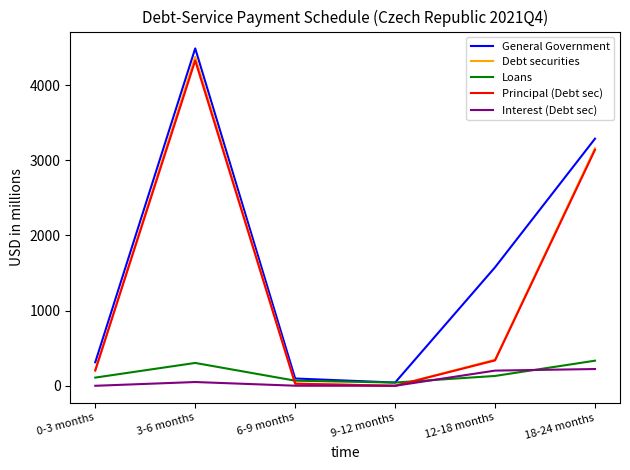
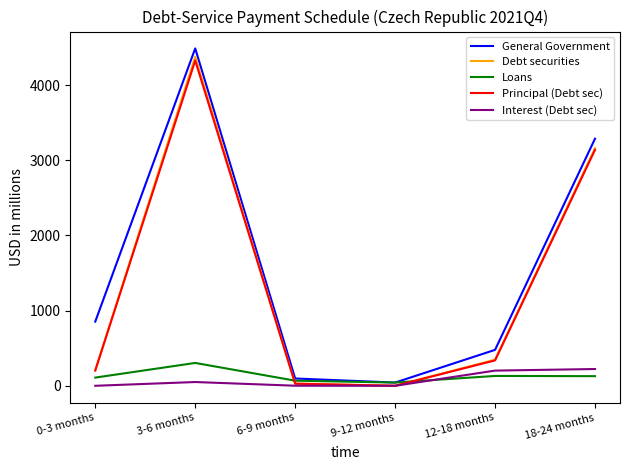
  {
    "General Government": {
-     "0-3 months": 300,
+     "0-3 months": 900,
      "3-6 months": 4500,
-     "12-18 months": 1600,
+     "12-18 months": 500,
      "18-24 months": 3300
    },
    "Debt securities": {
      "3-6 months": 4400
    },
    "Loans": {
      "0-3 months": 100,
      "3-6 months": 300,
      "12-18 months": 100,
-     "18-24 months": 300
+     "18-24 months": 100
    },
    "Principal (Debt sec)": {
      "3-6 months": 4300
    },
    "Interest (Debt sec)": {
      "0-3 months": 0,
      "3-6 months": 100,
      "12-18 months": 200,
      "18-24 months": 200
    }
  }
